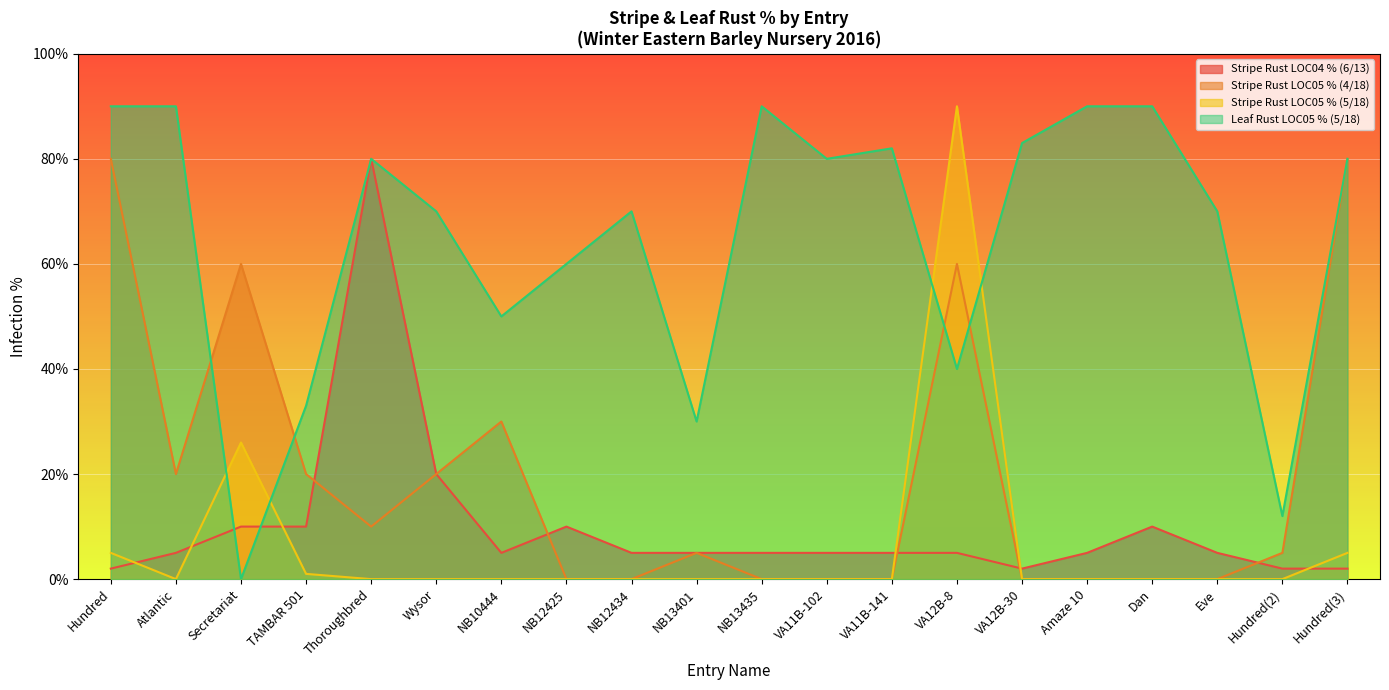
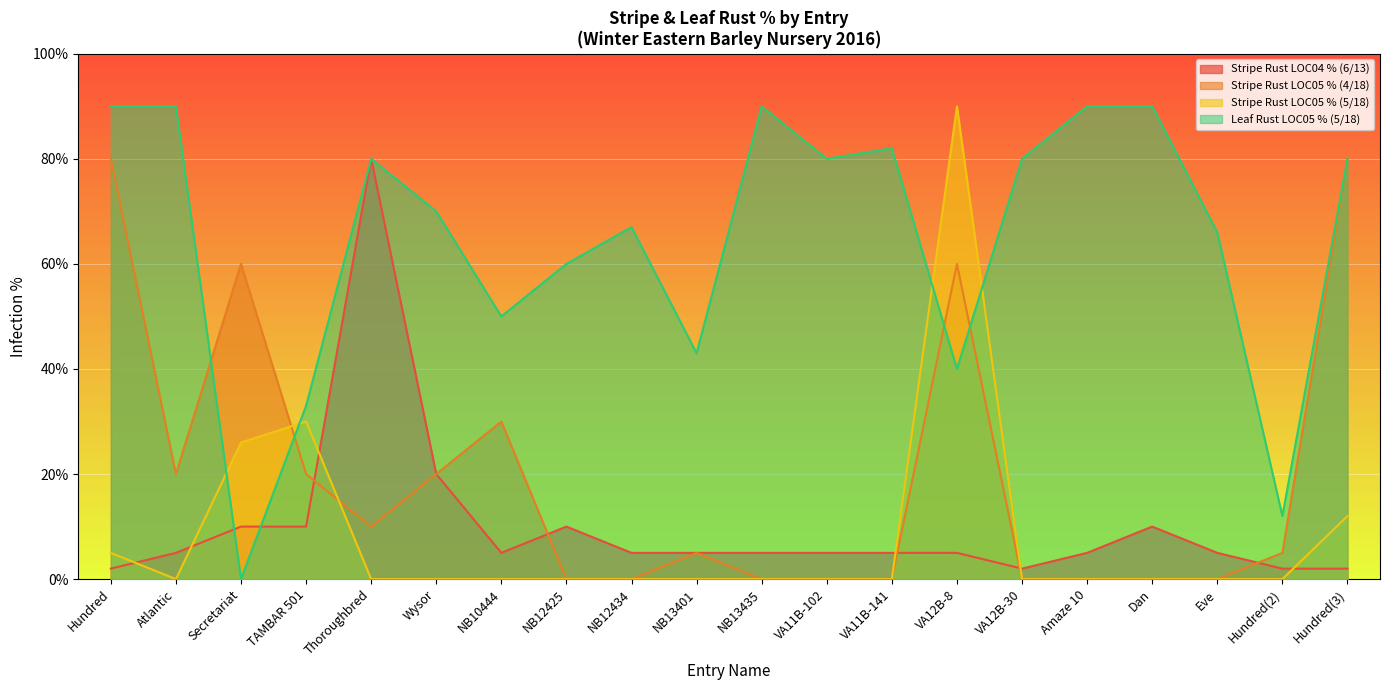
  {
    "Stripe Rust LOC05 % (5/18)": {
      "Hundred": "5%",
      "Atlantic": "0%",
      "Secretariat": "26%",
-     "TAMBAR 501": "1%",
+     "TAMBAR 501": "30%",
      "Thoroughbred": "0%",
      "Wysor": "0%",
      "NB10444": "0%",
      "NB13401": "0%",
      "VA12B-8": "90%",
      "Hundred(2)": "0%",
-     "Hundred(3)": "5%"
+     "Hundred(3)": "12%"
    },
    "Leaf Rust LOC05 % (5/18)": {
      "Hundred": "90%",
      "Atlantic": "90%",
      "Secretariat": "0%",
      "TAMBAR 501": "33%",
      "Wysor": "70%",
      "NB10444": "50%",
      "NB12425": "60%",
-     "NB12434": "70%",
-     "NB13401": "30%",
+     "NB12434": "67%",
+     "NB13401": "43%",
      "NB13435": "90%",
      "VA11B-102": "80%",
      "VA11B-141": "82%",
      "VA12B-8": "40%",
-     "VA12B-30": "83%",
+     "VA12B-30": "80%",
      "Amaze 10": "90%",
      "Dan": "90%",
-     "Eve": "70%",
+     "Eve": "66%",
      "Hundred(2)": "12%"
    }
  }
